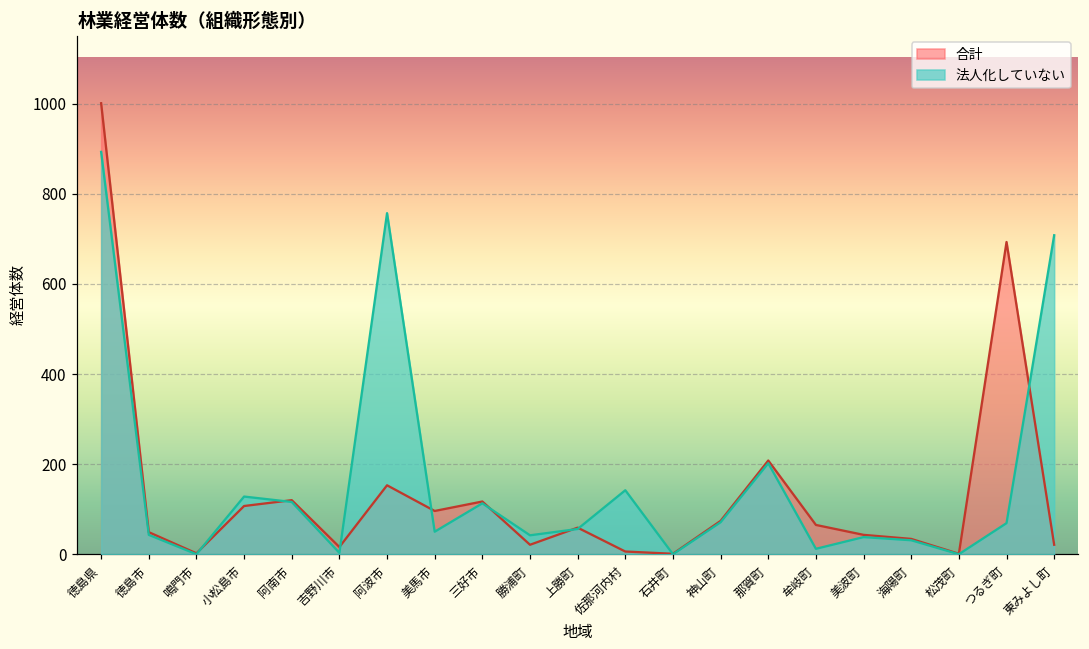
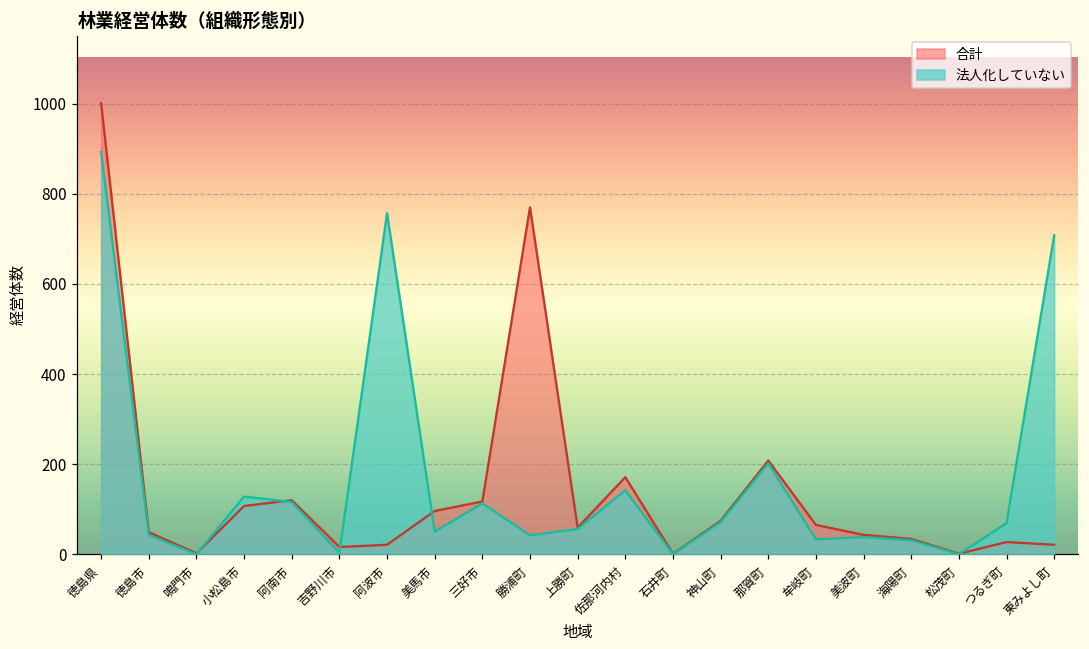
  {
    "合計": {
      "徳島県": 1000,
      "小松島市": 110,
      "吉野川市": 20,
-     "阿波市": 150,
+     "阿波市": 20,
      "美馬市": 100,
-     "勝浦町": 20,
-     "佐那河内村": 10,
+     "勝浦町": 770,
+     "佐那河内村": 170,
      "牟岐町": 70,
-     "つるぎ町": 690,
+     "つるぎ町": 30,
      "東みよし町": 20
    },
    "法人化していない": {
      "徳島県": 890,
      "小松島市": 130,
      "吉野川市": 0,
      "阿波市": 760,
      "美馬市": 50,
      "勝浦町": 40,
      "佐那河内村": 140,
-     "牟岐町": 10,
+     "牟岐町": 30,
      "つるぎ町": 70,
      "東みよし町": 710
    }
  }
